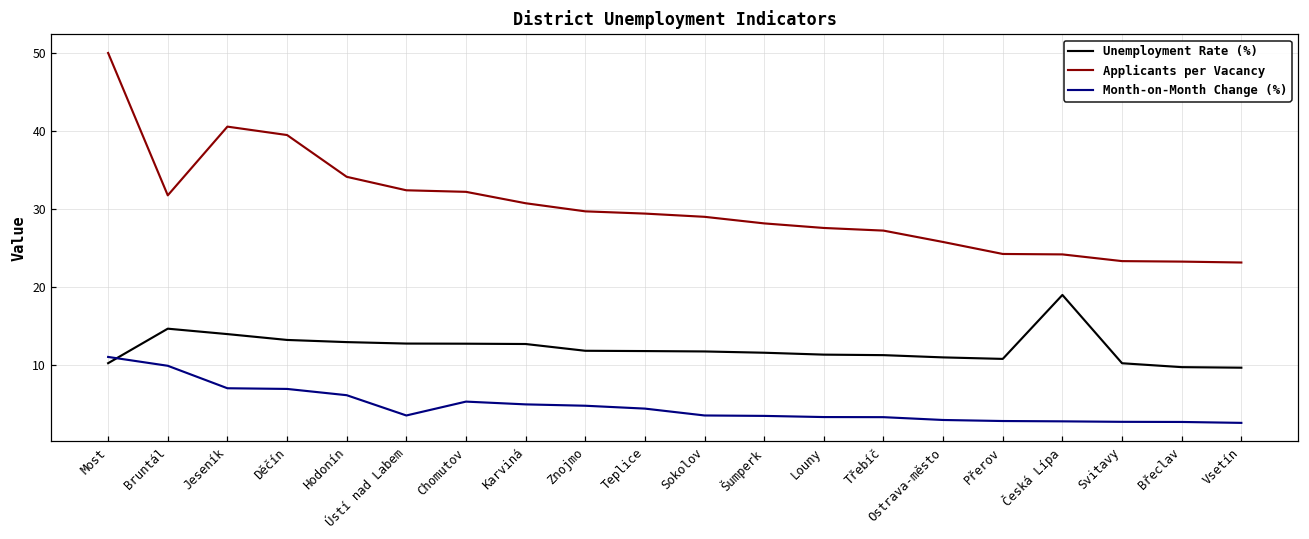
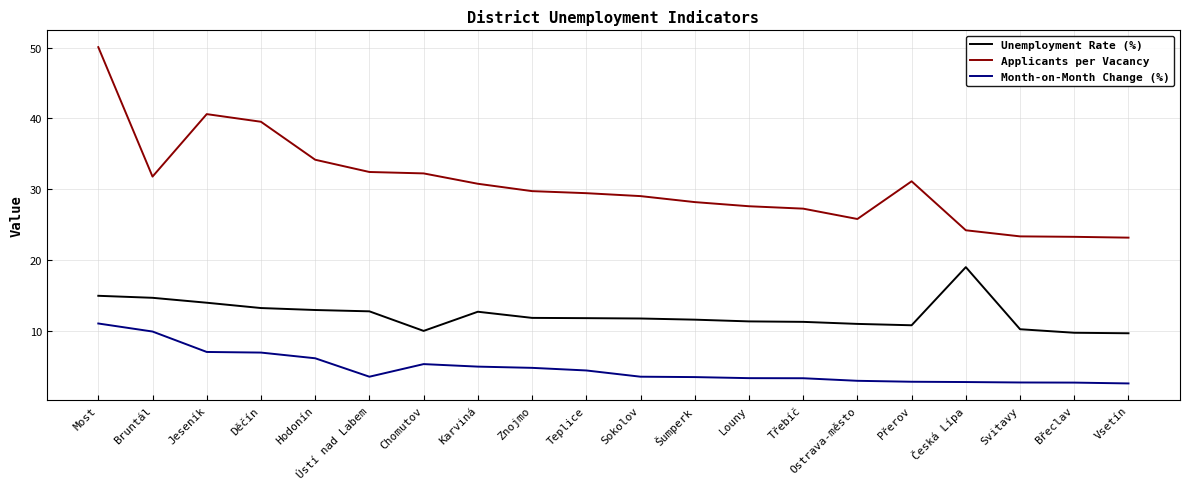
  {
    "Unemployment Rate (%)": {
-     "Most": 10,
+     "Most": 15,
      "Bruntál": 15,
      "Jeseník": 14,
      "Děčín": 13,
      "Hodonín": 13,
      "Ústí nad Labem": 13,
-     "Chomutov": 13,
+     "Chomutov": 10,
      "Karviná": 13,
      "Znojmo": 12,
      "Teplice": 12,
      "Sokolov": 12,
      "Šumperk": 12,
      "Louny": 11,
      "Třebíč": 11,
      "Ostrava-město": 11,
      "Přerov": 11,
      "Česká Lípa": 19,
      "Svitavy": 10,
      "Břeclav": 10,
      "Vsetín": 10
    },
    "Applicants per Vacancy": {
      "Most": 50,
      "Bruntál": 32,
      "Jeseník": 41,
      "Děčín": 40,
      "Hodonín": 34,
      "Ústí nad Labem": 32,
      "Chomutov": 32,
      "Karviná": 31,
      "Znojmo": 30,
      "Teplice": 29,
      "Sokolov": 29,
      "Šumperk": 28,
      "Louny": 28,
      "Třebíč": 27,
      "Ostrava-město": 26,
-     "Přerov": 24,
+     "Přerov": 31,
      "Česká Lípa": 24,
      "Svitavy": 23,
      "Břeclav": 23,
      "Vsetín": 23
    },
    "Month-on-Month Change (%)": {
      "Most": 11,
      "Bruntál": 10,
      "Jeseník": 7,
      "Děčín": 7,
      "Hodonín": 6,
      "Ústí nad Labem": 4,
      "Chomutov": 5,
      "Karviná": 5,
      "Znojmo": 5,
      "Teplice": 4,
      "Sokolov": 4,
      "Šumperk": 3,
      "Louny": 3,
      "Třebíč": 3,
      "Ostrava-město": 3,
      "Přerov": 3,
      "Česká Lípa": 3,
      "Svitavy": 3,
      "Břeclav": 3,
      "Vsetín": 3
    }
  }
